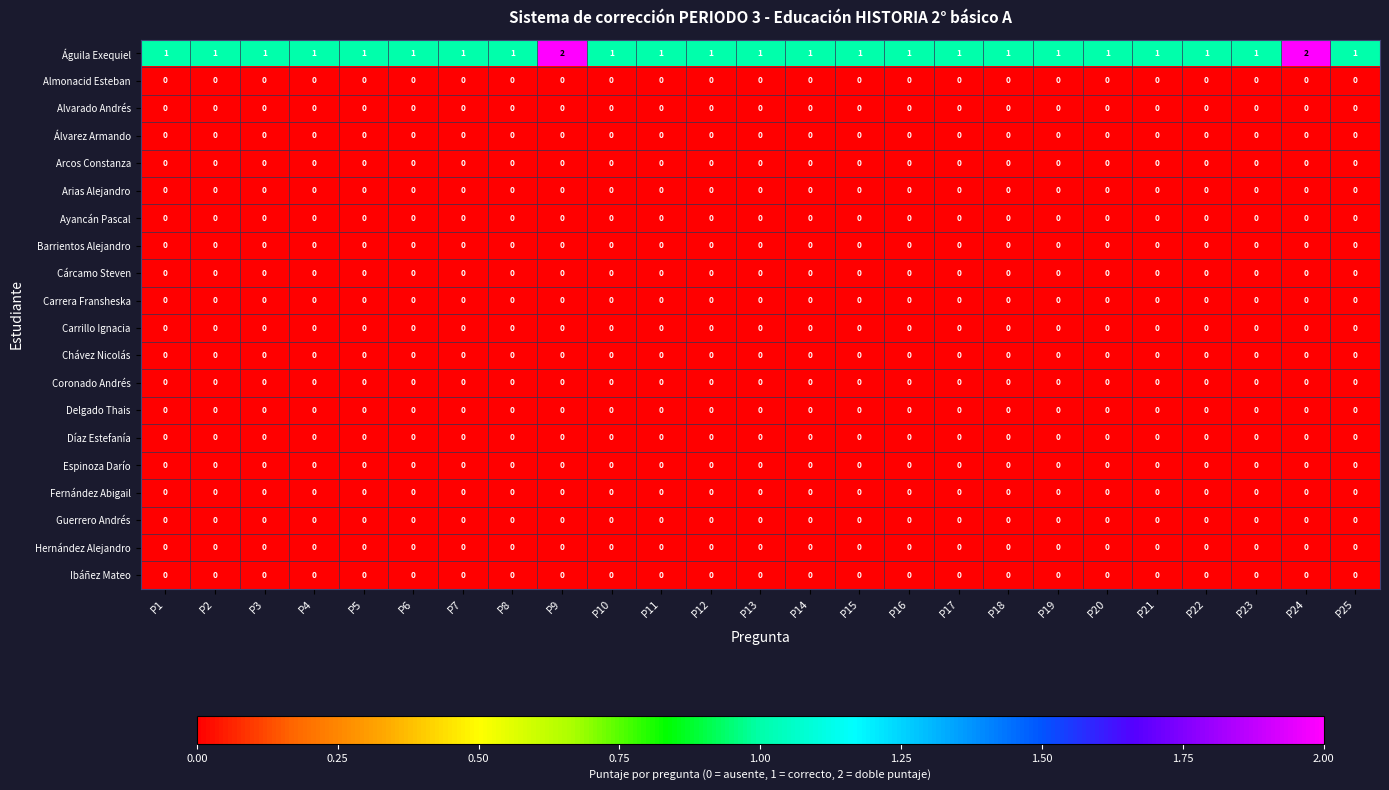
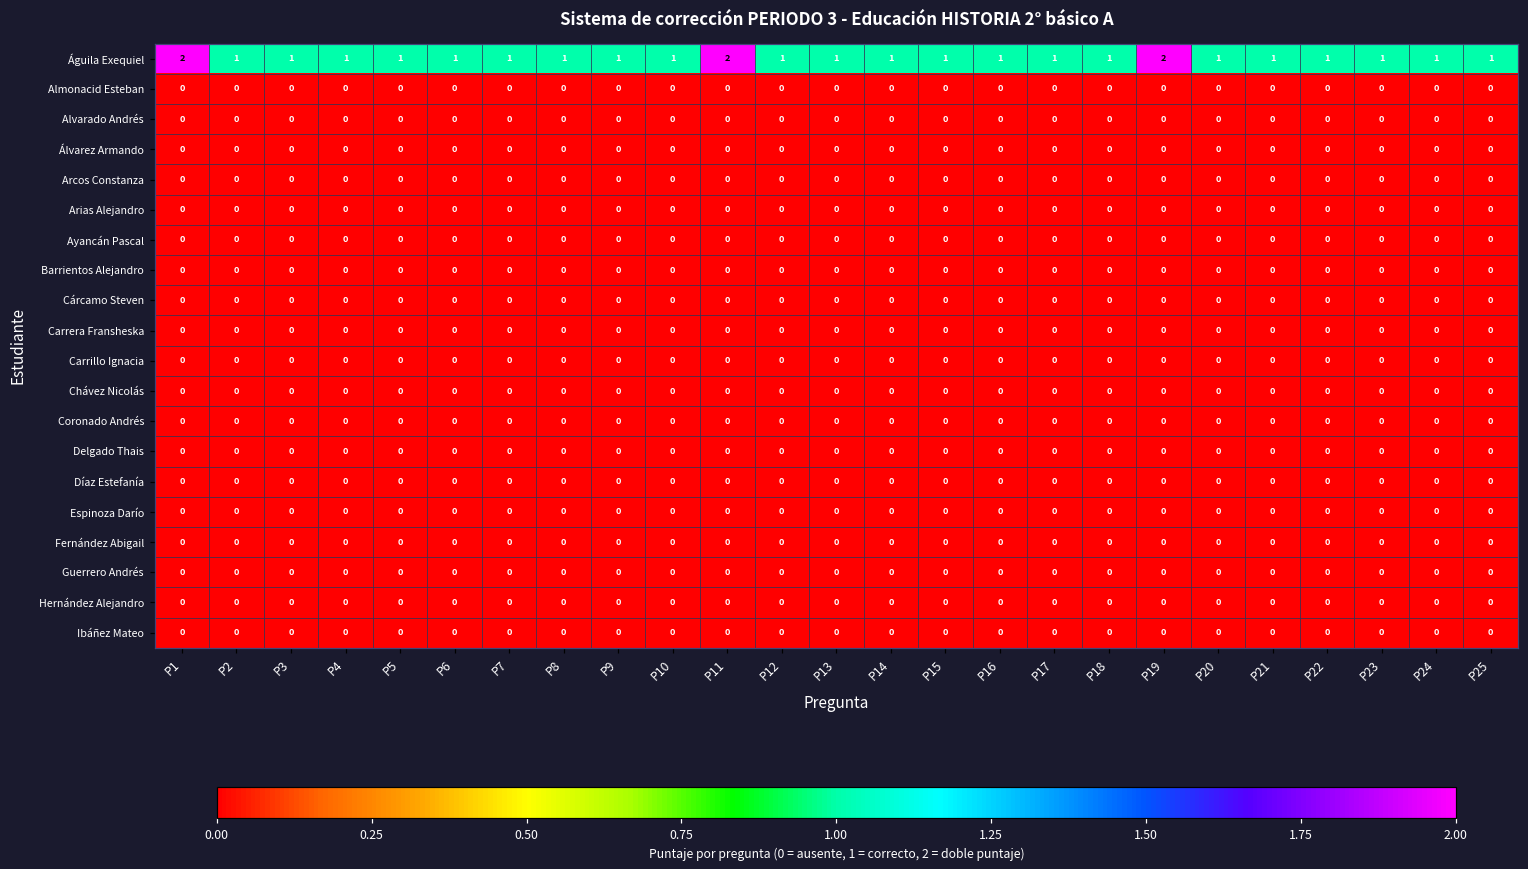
  {
    "Águila Exequiel": {
-     "P1": 1,
+     "P1": 2,
      "P2": 1,
      "P3": 1,
      "P4": 1,
      "P5": 1,
      "P6": 1,
      "P7": 1,
      "P8": 1,
-     "P9": 2,
+     "P9": 1,
      "P10": 1,
-     "P11": 1,
+     "P11": 2,
      "P12": 1,
      "P13": 1,
      "P14": 1,
      "P15": 1,
      "P16": 1,
      "P17": 1,
      "P18": 1,
-     "P19": 1,
+     "P19": 2,
      "P20": 1,
      "P21": 1,
      "P22": 1,
      "P23": 1,
-     "P24": 2,
+     "P24": 1,
      "P25": 1
    }
  }
